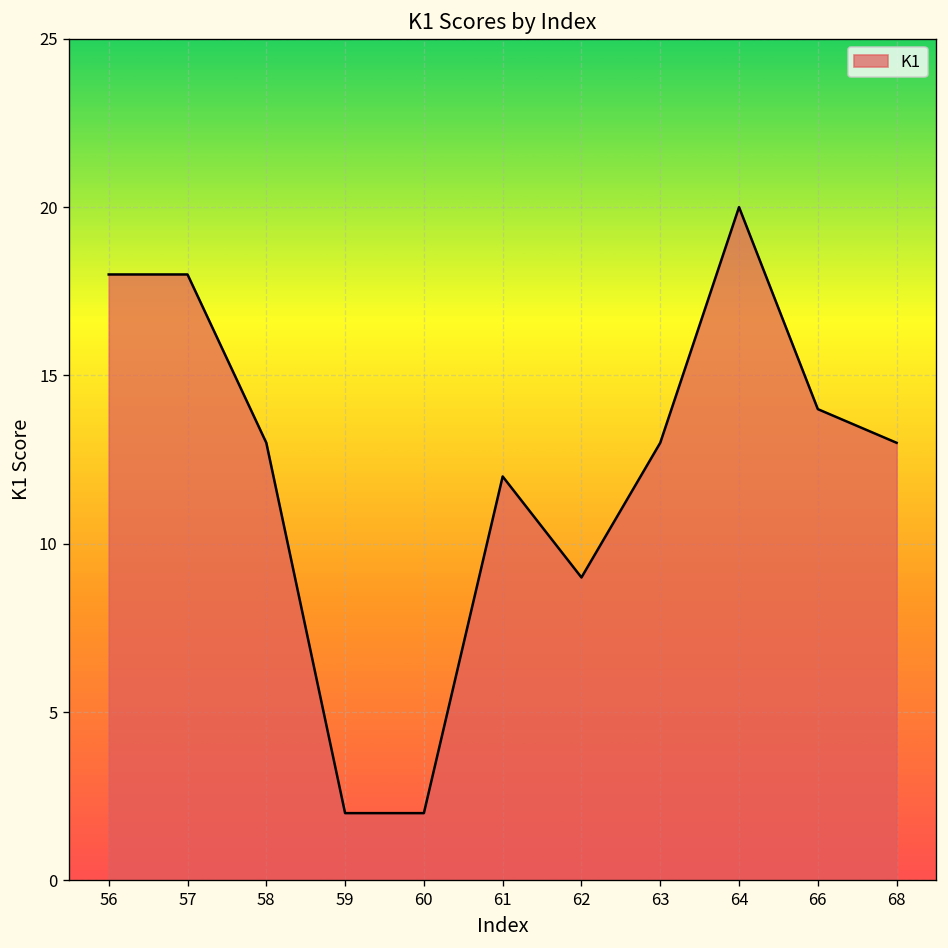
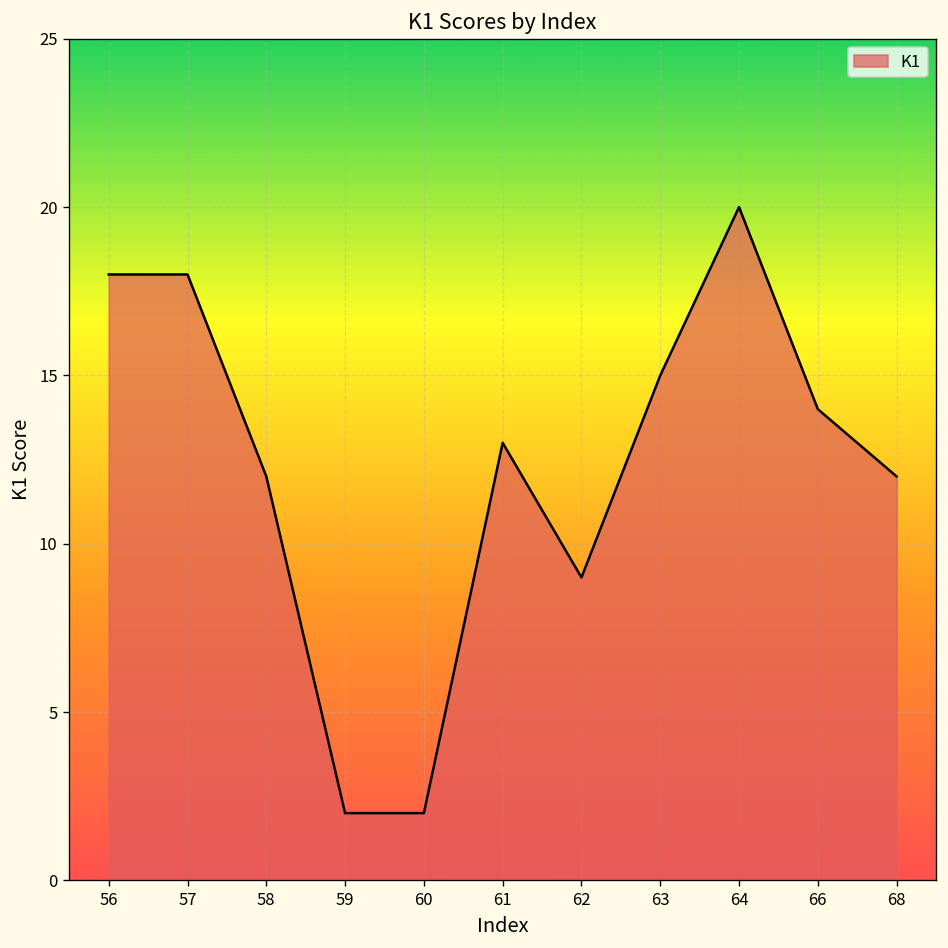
  {
    "56": 18,
    "57": 18,
-   "58": 13,
+   "58": 12,
    "59": 2,
    "60": 2,
-   "61": 12,
+   "61": 13,
    "62": 9,
-   "63": 13,
+   "63": 15,
    "64": 20,
    "66": 14,
-   "68": 13
+   "68": 12
  }
